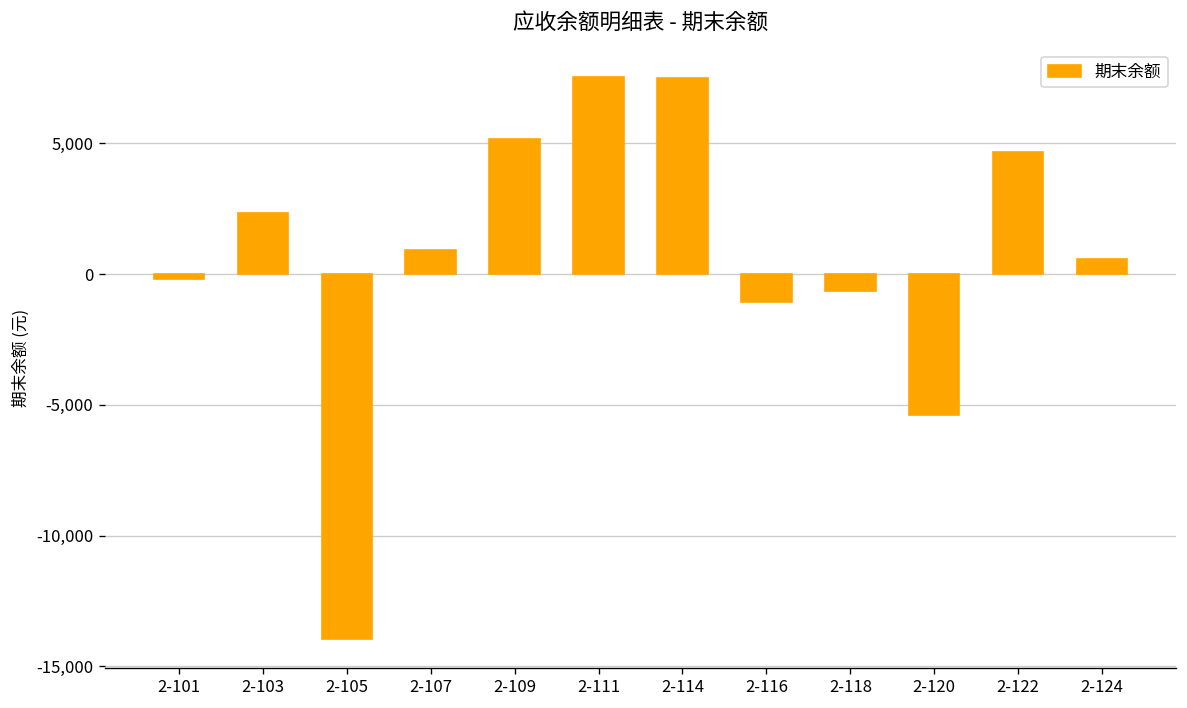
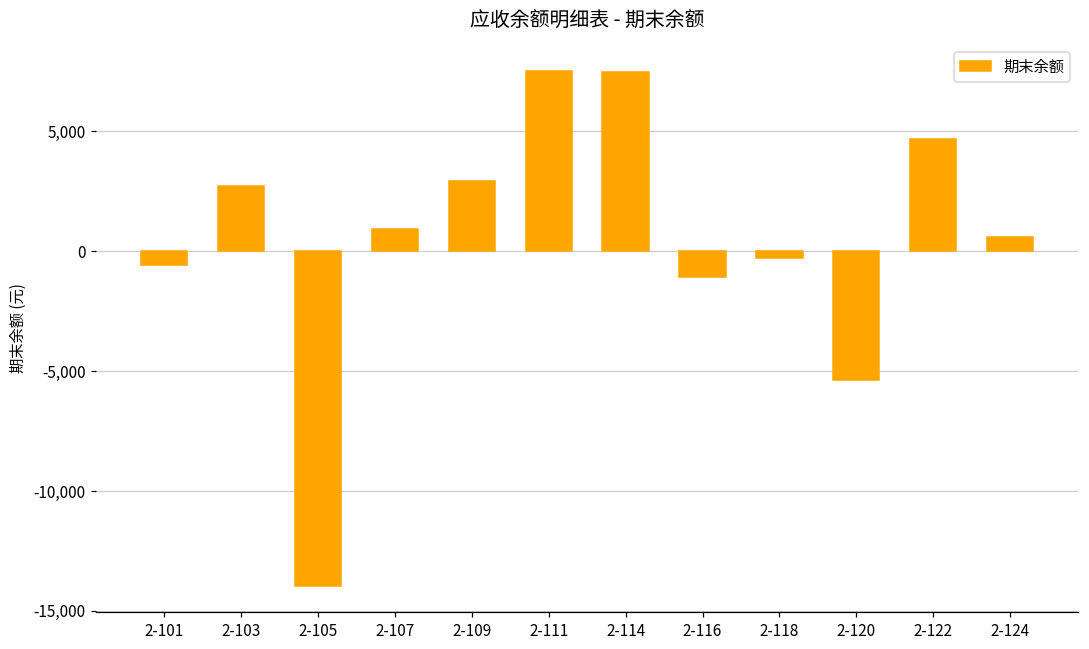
  {
-   "2-101": "-200",
-   "2-103": "2,300",
+   "2-101": "-600",
+   "2-103": "2,700",
    "2-105": "-14,000",
    "2-107": "900",
-   "2-109": "5,200",
+   "2-109": "2,900",
    "2-111": "7,500",
    "2-114": "7,500",
    "2-116": "-1,100",
-   "2-118": "-700",
+   "2-118": "-300",
    "2-120": "-5,400",
    "2-122": "4,700",
    "2-124": "600"
  }
